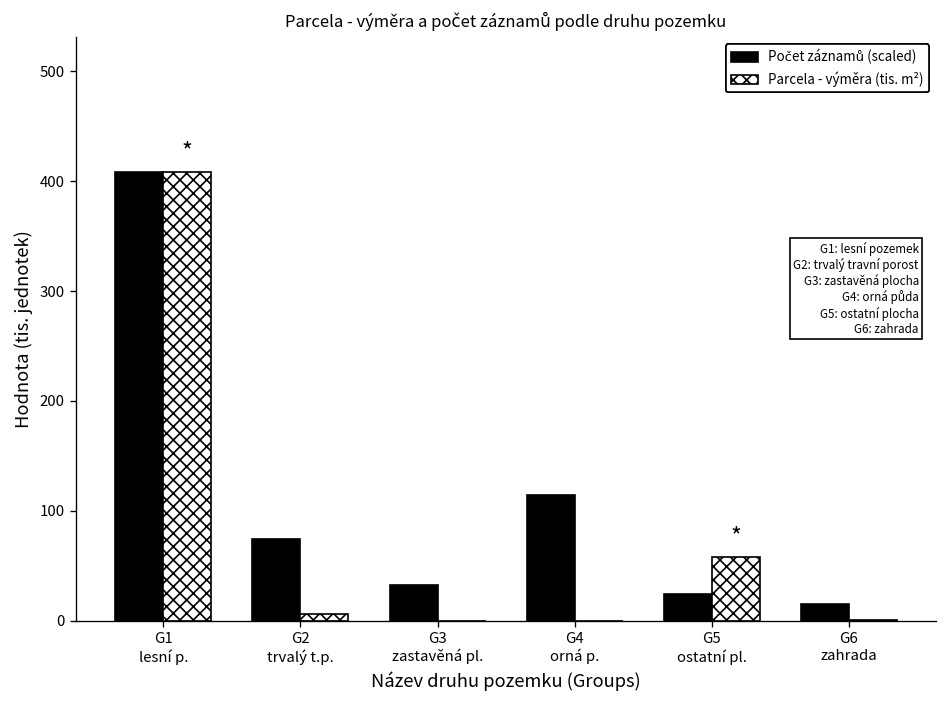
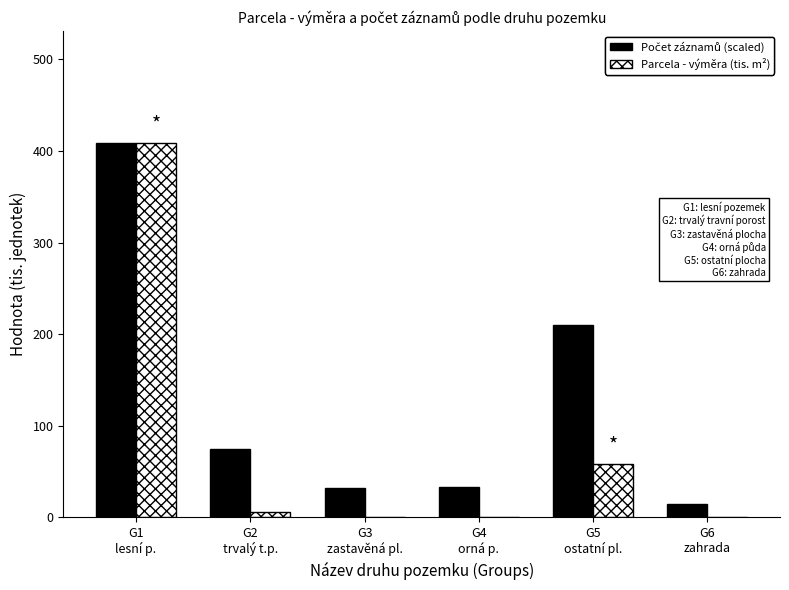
  {
    "Počet záznamů (scaled)": {
      "G1 lesní p.": 410,
      "G2 trvalý t.p.": 70,
      "G3 zastavěná pl.": 30,
-     "G4 orná p.": 110,
-     "G5 ostatní pl.": 20,
+     "G4 orná p.": 30,
+     "G5 ostatní pl.": 210,
      "G6 zahrada": 10
    },
    "Parcela - výměra (tis. m²)": {
      "G1 lesní p.": 410,
      "G2 trvalý t.p.": 10,
      "G5 ostatní pl.": 60
    }
  }
